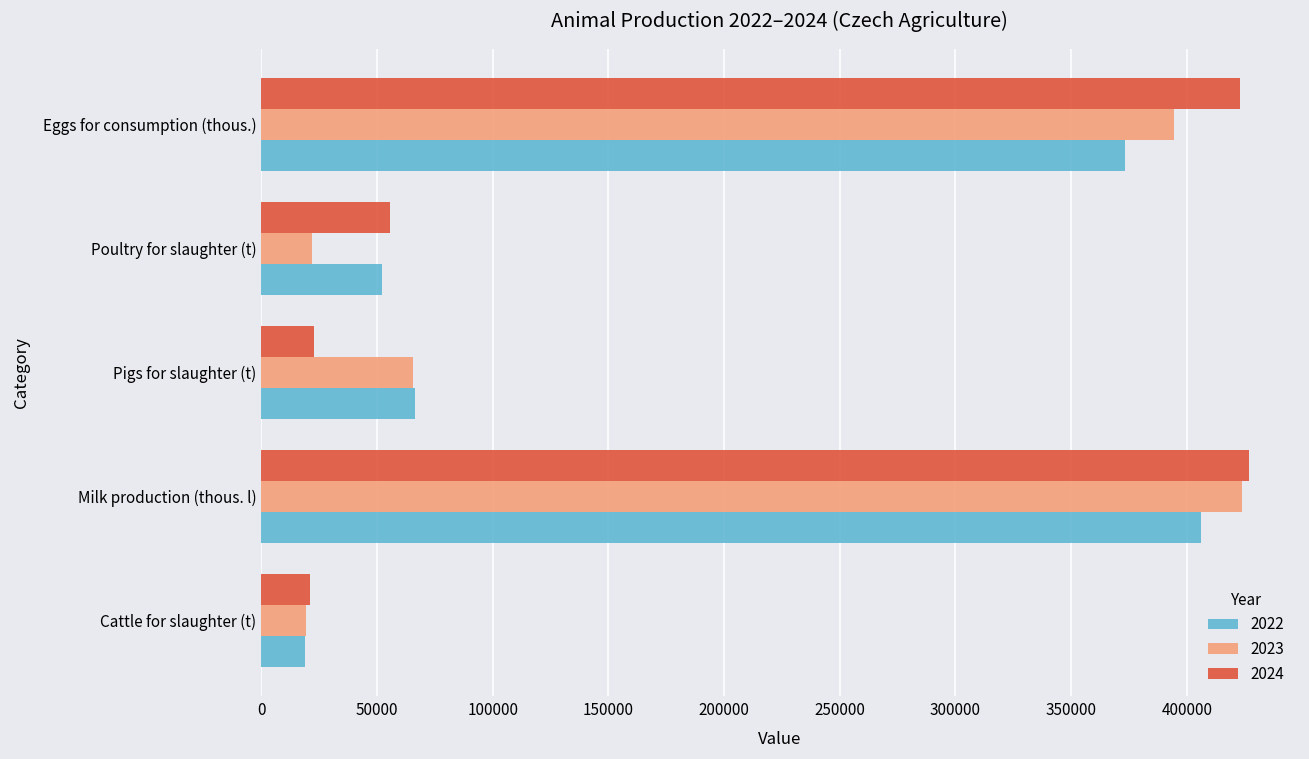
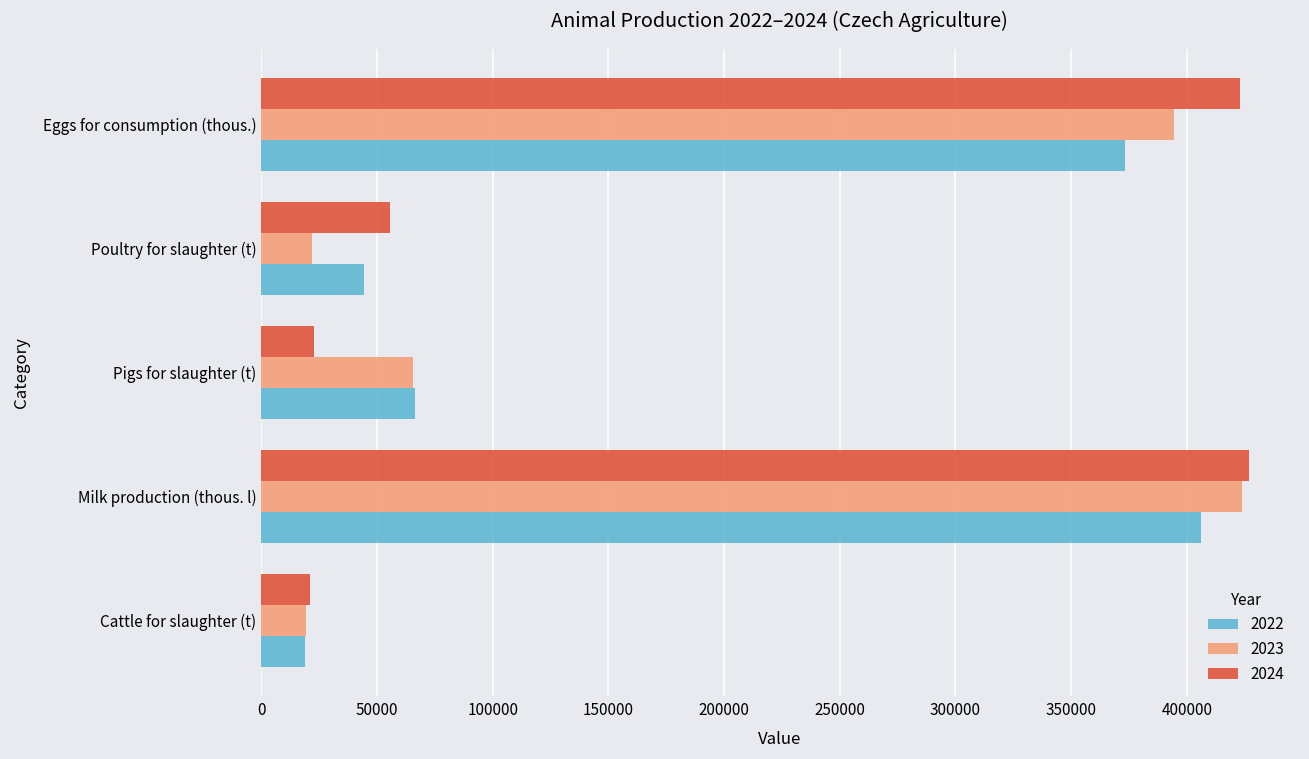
  {
    "2022": {
      "Eggs for consumption (thous.)": 373000,
-     "Poultry for slaughter (t)": 52000,
+     "Poultry for slaughter (t)": 44000,
      "Pigs for slaughter (t)": 66000,
      "Milk production (thous. l)": 406000,
      "Cattle for slaughter (t)": 19000
    },
    "2023": {
      "Eggs for consumption (thous.)": 394000,
      "Poultry for slaughter (t)": 22000,
      "Pigs for slaughter (t)": 66000,
      "Milk production (thous. l)": 424000,
      "Cattle for slaughter (t)": 19000
    },
    "2024": {
      "Eggs for consumption (thous.)": 423000,
      "Poultry for slaughter (t)": 56000,
      "Pigs for slaughter (t)": 23000,
      "Milk production (thous. l)": 427000,
      "Cattle for slaughter (t)": 21000
    }
  }
